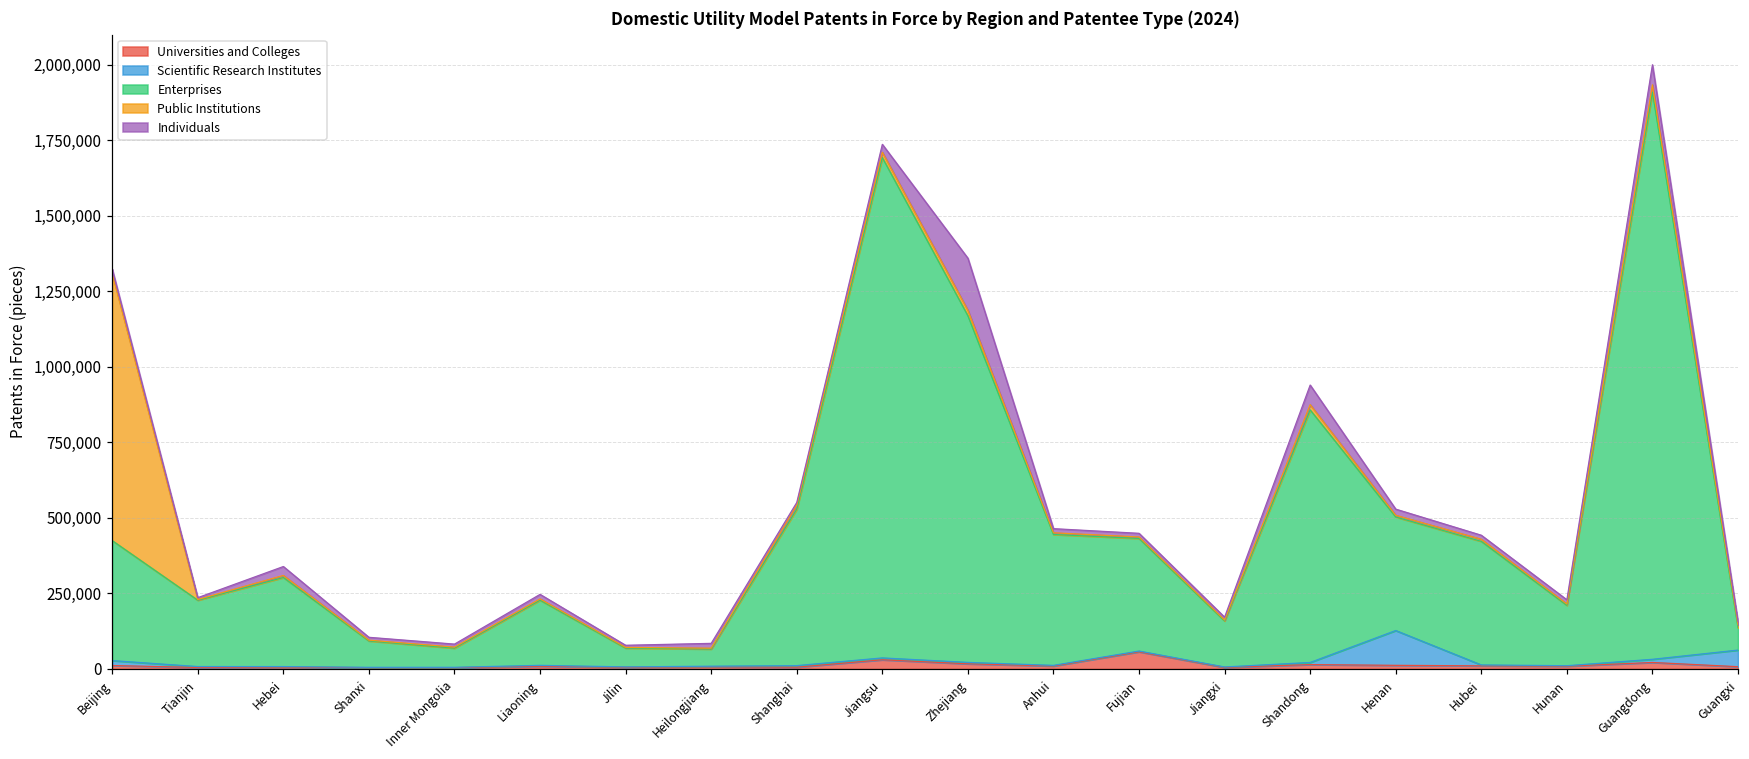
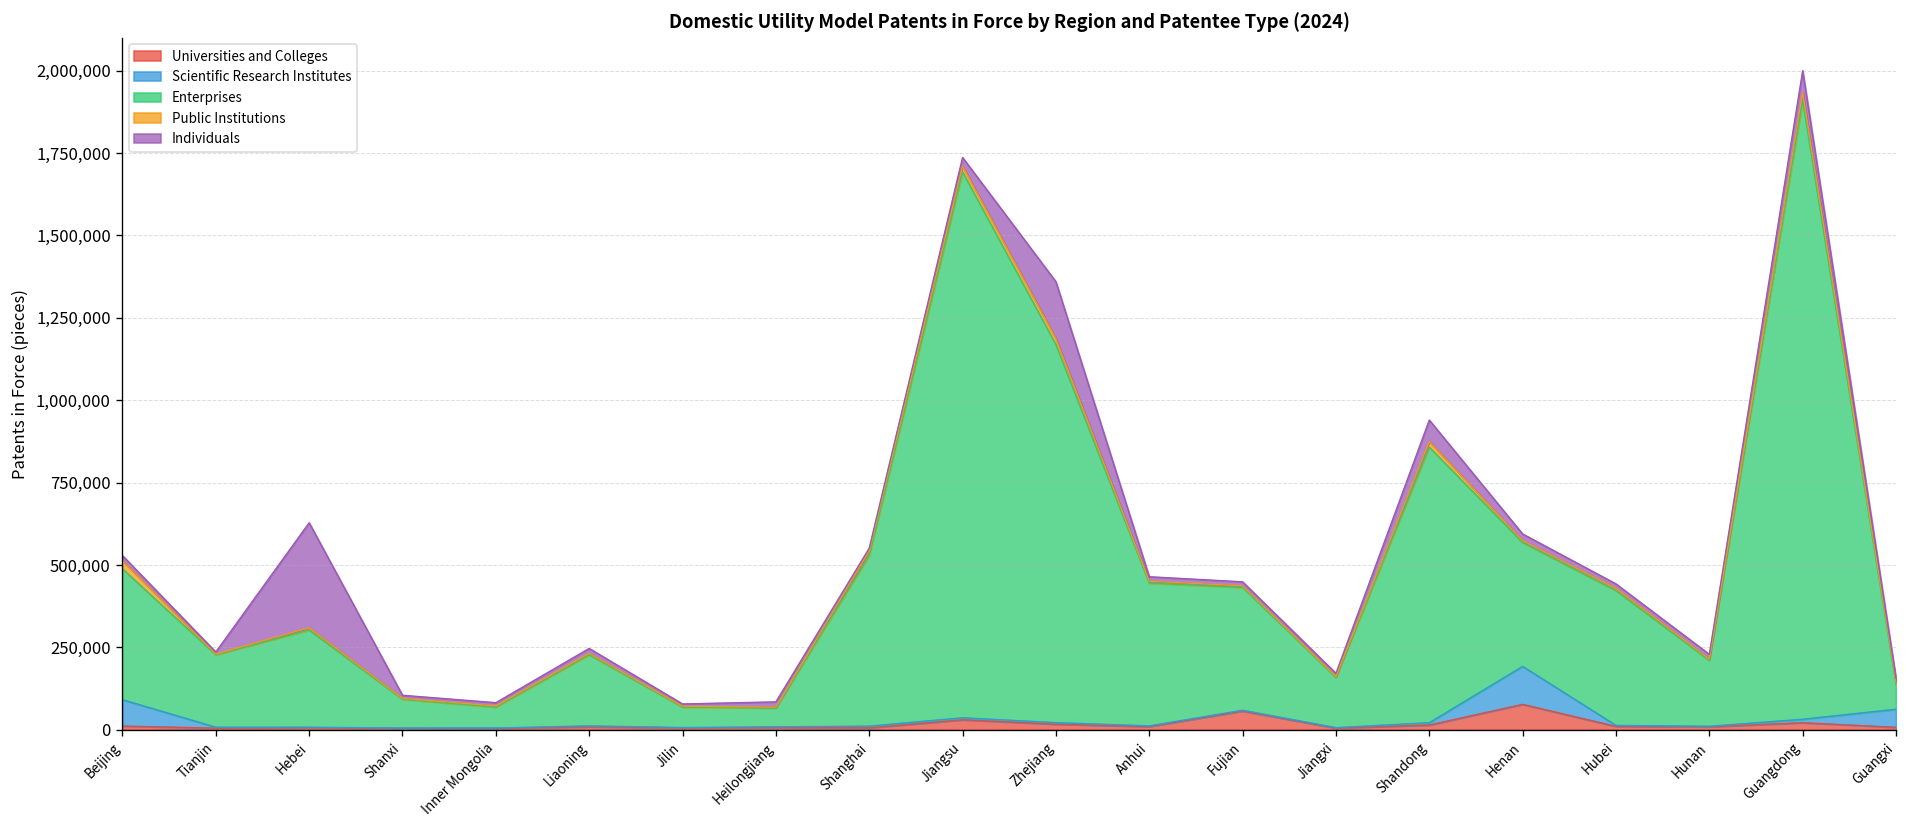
  {
    "Universities and Colleges": {
      "Beijing": "10,000",
-     "Henan": "10,000",
+     "Henan": "80,000",
      "Guangdong": "20,000",
      "Guangxi": "10,000"
    },
    "Scientific Research Institutes": {
-     "Beijing": "20,000",
+     "Beijing": "80,000",
      "Henan": "120,000",
      "Guangdong": "10,000",
      "Guangxi": "50,000"
    },
    "Enterprises": {
      "Beijing": "400,000",
      "Shanghai": "520,000",
      "Jiangsu": "1,660,000",
      "Zhejiang": "1,150,000",
      "Shandong": "840,000",
      "Guangdong": "1,880,000"
    },
    "Public Institutions": {
-     "Beijing": "880,000",
+     "Beijing": "20,000",
      "Jiangsu": "20,000",
      "Zhejiang": "20,000",
      "Shandong": "20,000",
      "Guangdong": "20,000"
    },
    "Individuals": {
      "Beijing": "20,000",
-     "Hebei": "30,000",
+     "Hebei": "320,000",
      "Shanxi": "10,000",
      "Inner Mongolia": "10,000",
      "Liaoning": "20,000",
      "Heilongjiang": "20,000",
      "Jiangsu": "30,000",
      "Zhejiang": "170,000",
      "Anhui": "10,000",
      "Fujian": "10,000",
      "Jiangxi": "10,000",
      "Shandong": "60,000",
      "Henan": "20,000",
      "Hubei": "10,000",
      "Hunan": "10,000",
      "Guangdong": "70,000",
      "Guangxi": "10,000"
    }
  }
